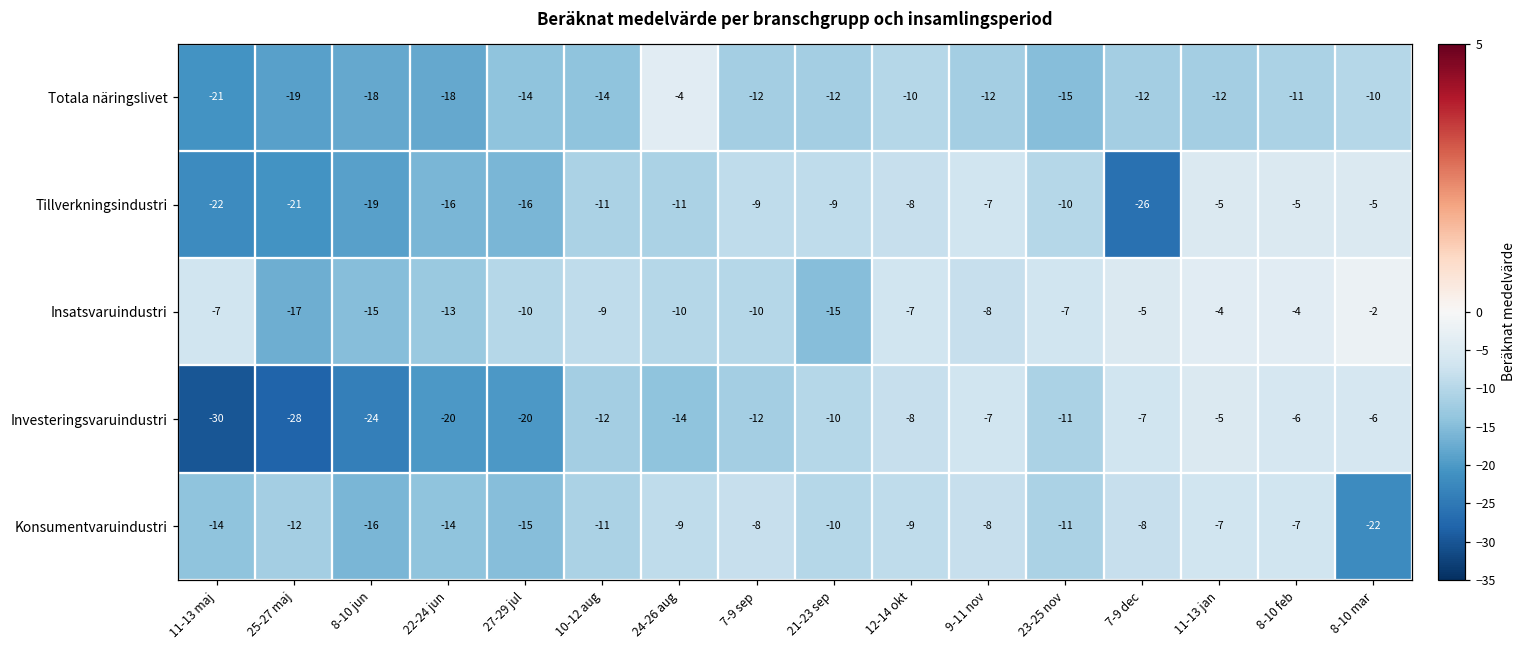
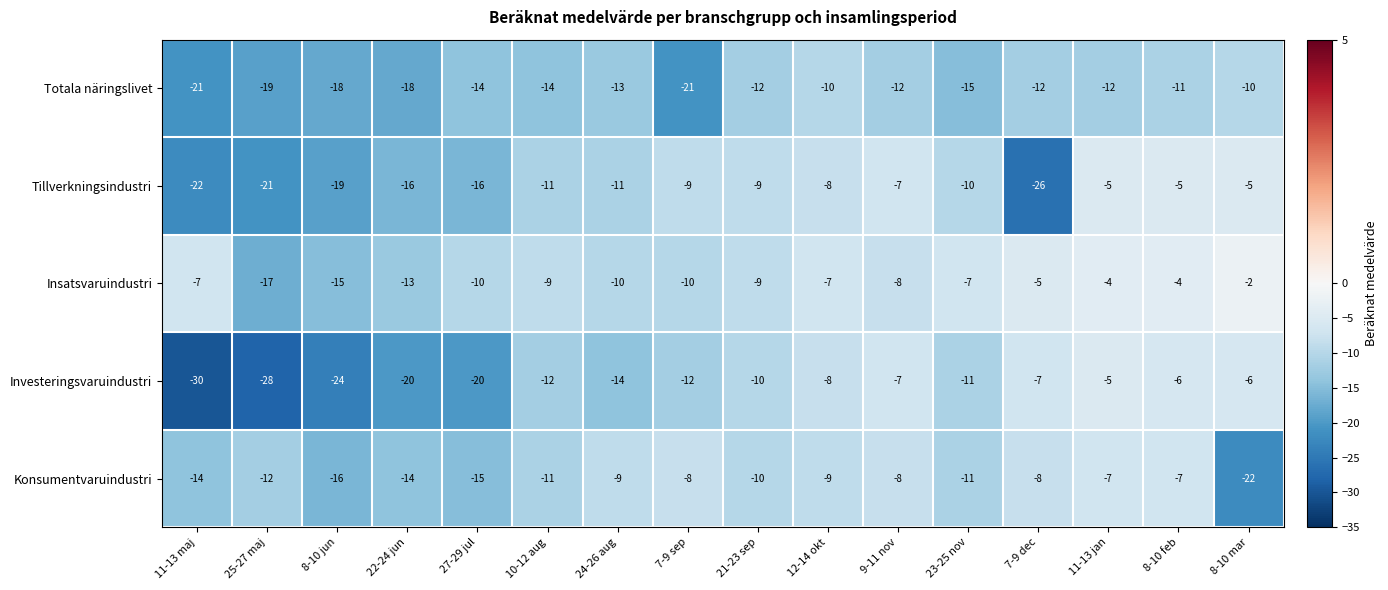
  {
    "Totala näringslivet": {
      "11-13 maj": -21,
      "25-27 maj": -19,
      "8-10 jun": -18,
      "22-24 jun": -18,
      "27-29 jul": -14,
      "10-12 aug": -14,
-     "24-26 aug": -4,
-     "7-9 sep": -12,
+     "24-26 aug": -13,
+     "7-9 sep": -21,
      "21-23 sep": -12,
      "12-14 okt": -10,
      "9-11 nov": -12,
      "23-25 nov": -15,
      "7-9 dec": -12,
      "11-13 jan": -12,
      "8-10 feb": -11,
      "8-10 mar": -10
    },
    "Tillverkningsindustri": {
      "11-13 maj": -22,
      "25-27 maj": -21,
      "8-10 jun": -19,
      "22-24 jun": -16,
      "27-29 jul": -16,
      "10-12 aug": -11,
      "24-26 aug": -11,
      "7-9 sep": -9,
      "21-23 sep": -9,
      "12-14 okt": -8,
      "9-11 nov": -7,
      "23-25 nov": -10,
      "7-9 dec": -26,
      "11-13 jan": -5,
      "8-10 feb": -5,
      "8-10 mar": -5
    },
    "Insatsvaruindustri": {
      "11-13 maj": -7,
      "25-27 maj": -17,
      "8-10 jun": -15,
      "22-24 jun": -13,
      "27-29 jul": -10,
      "10-12 aug": -9,
      "24-26 aug": -10,
      "7-9 sep": -10,
-     "21-23 sep": -15,
+     "21-23 sep": -9,
      "12-14 okt": -7,
      "9-11 nov": -8,
      "23-25 nov": -7,
      "7-9 dec": -5,
      "11-13 jan": -4,
      "8-10 feb": -4,
      "8-10 mar": -2
    },
    "Investeringsvaruindustri": {
      "11-13 maj": -30,
      "25-27 maj": -28,
      "8-10 jun": -24,
      "22-24 jun": -20,
      "27-29 jul": -20,
      "10-12 aug": -12,
      "24-26 aug": -14,
      "7-9 sep": -12,
      "21-23 sep": -10,
      "12-14 okt": -8,
      "9-11 nov": -7,
      "23-25 nov": -11,
      "7-9 dec": -7,
      "11-13 jan": -5,
      "8-10 feb": -6,
      "8-10 mar": -6
    },
    "Konsumentvaruindustri": {
      "11-13 maj": -14,
      "25-27 maj": -12,
      "8-10 jun": -16,
      "22-24 jun": -14,
      "27-29 jul": -15,
      "10-12 aug": -11,
      "24-26 aug": -9,
      "7-9 sep": -8,
      "21-23 sep": -10,
      "12-14 okt": -9,
      "9-11 nov": -8,
      "23-25 nov": -11,
      "7-9 dec": -8,
      "11-13 jan": -7,
      "8-10 feb": -7,
      "8-10 mar": -22
    }
  }
